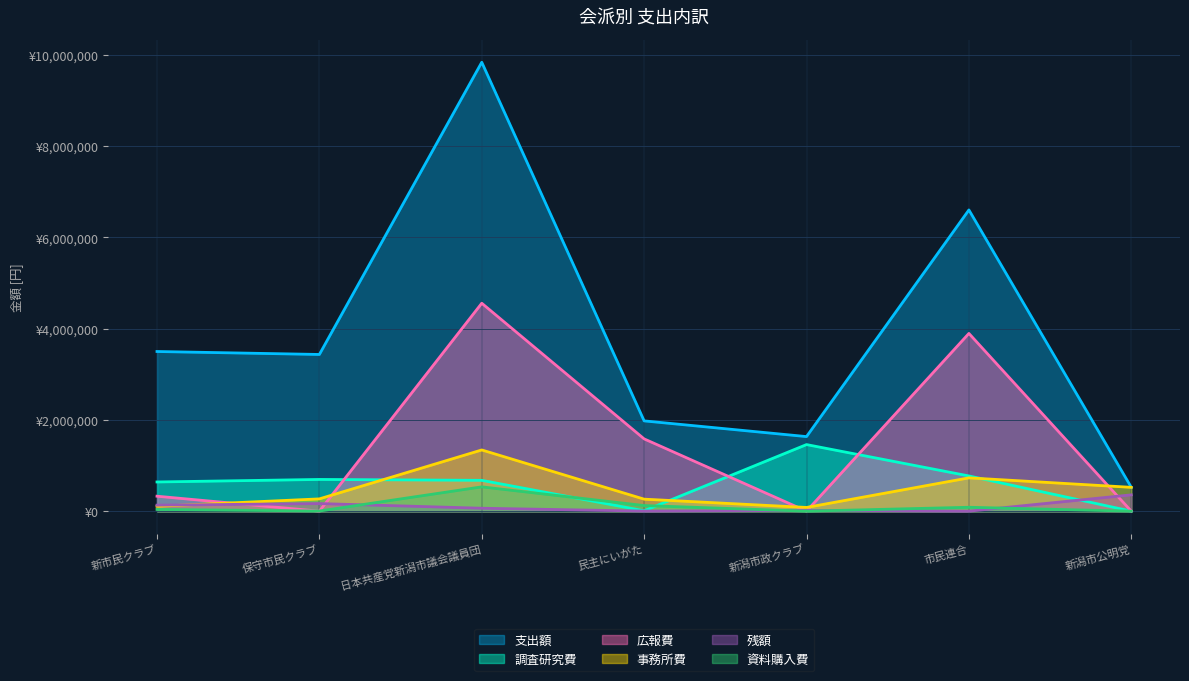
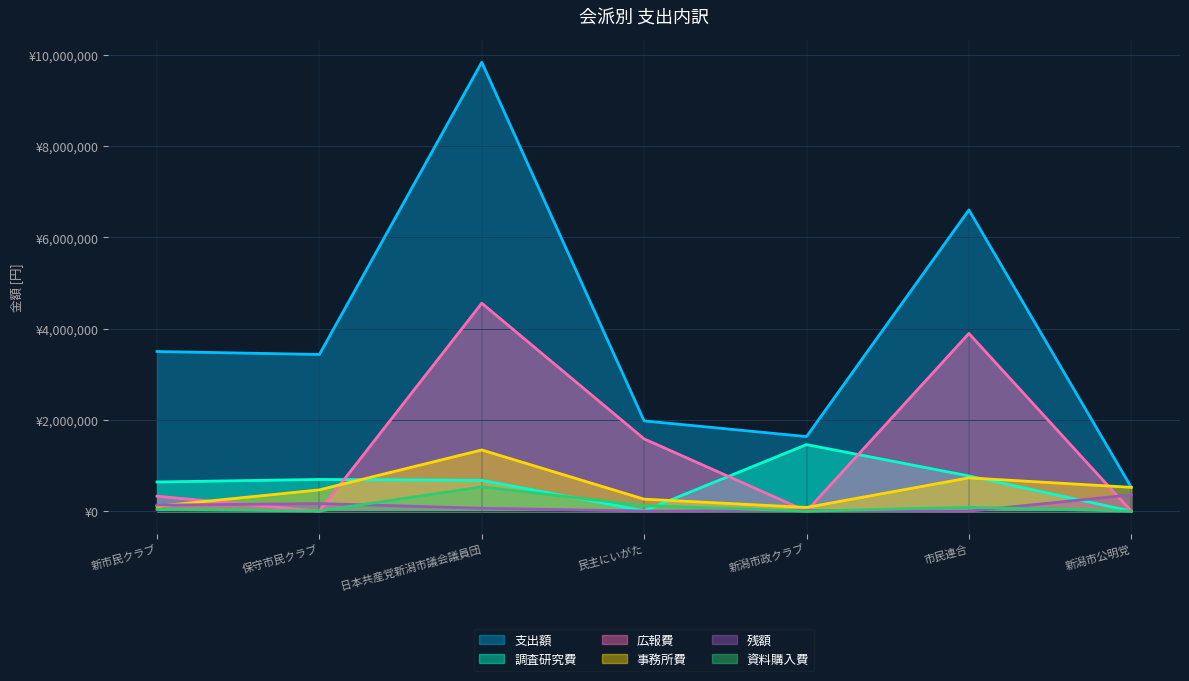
  {
    "支出額": {
      "新市民クラブ": "¥3,500,000",
      "保守市民クラブ": "¥3,400,000",
      "日本共産党新潟市議会議員団": "¥9,800,000",
      "民主にいがた": "¥2,000,000",
      "新潟市政クラブ": "¥1,600,000",
      "市民連合": "¥6,600,000"
    },
    "調査研究費": {
      "新市民クラブ": "¥600,000",
      "保守市民クラブ": "¥700,000",
      "日本共産党新潟市議会議員団": "¥700,000",
      "新潟市政クラブ": "¥1,500,000"
    },
    "広報費": {
      "新市民クラブ": "¥300,000",
      "日本共産党新潟市議会議員団": "¥4,600,000",
      "民主にいがた": "¥1,600,000",
      "市民連合": "¥3,900,000"
    },
    "事務所費": {
-     "保守市民クラブ": "¥300,000",
+     "保守市民クラブ": "¥500,000",
      "日本共産党新潟市議会議員団": "¥1,300,000",
      "民主にいがた": "¥300,000",
      "新潟市政クラブ": "¥100,000"
    },
    "残額": {
      "保守市民クラブ": "¥200,000",
      "日本共産党新潟市議会議員団": "¥100,000",
      "市民連合": "¥0",
      "新潟市公明党": "¥400,000"
    },
    "資料購入費": {
      "新市民クラブ": "¥0",
      "日本共産党新潟市議会議員団": "¥500,000",
      "民主にいがた": "¥100,000",
      "市民連合": "¥100,000"
    }
  }
